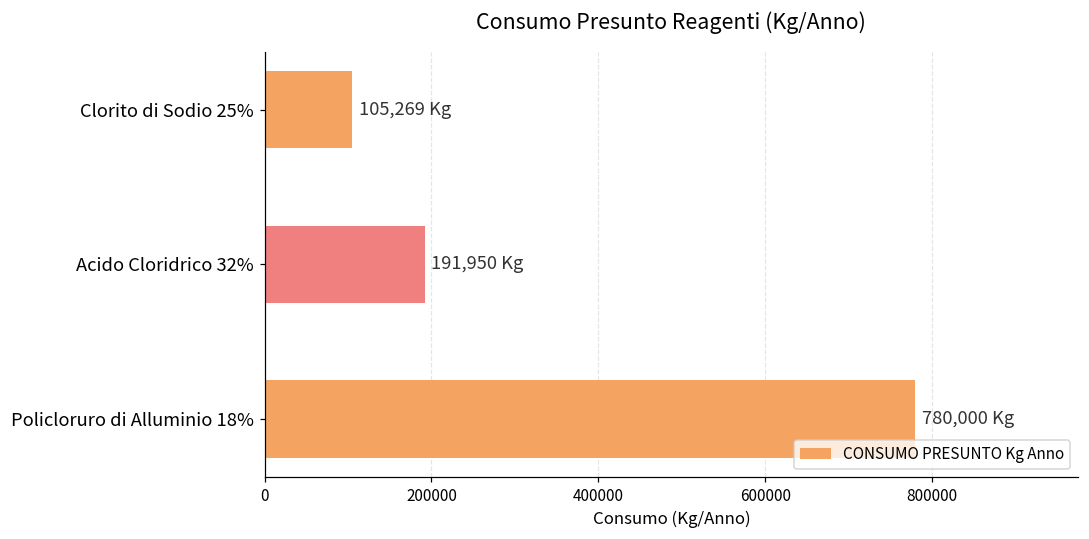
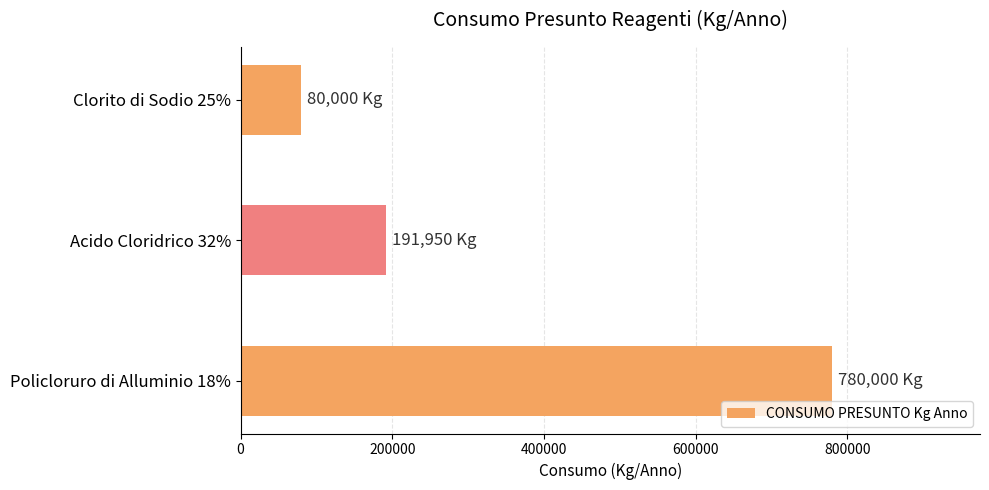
  {
-   "Clorito di Sodio 25%": "105,269",
+   "Clorito di Sodio 25%": "80,000",
    "Acido Cloridrico 32%": "191,950",
    "Policloruro di Alluminio 18%": "780,000"
  }
